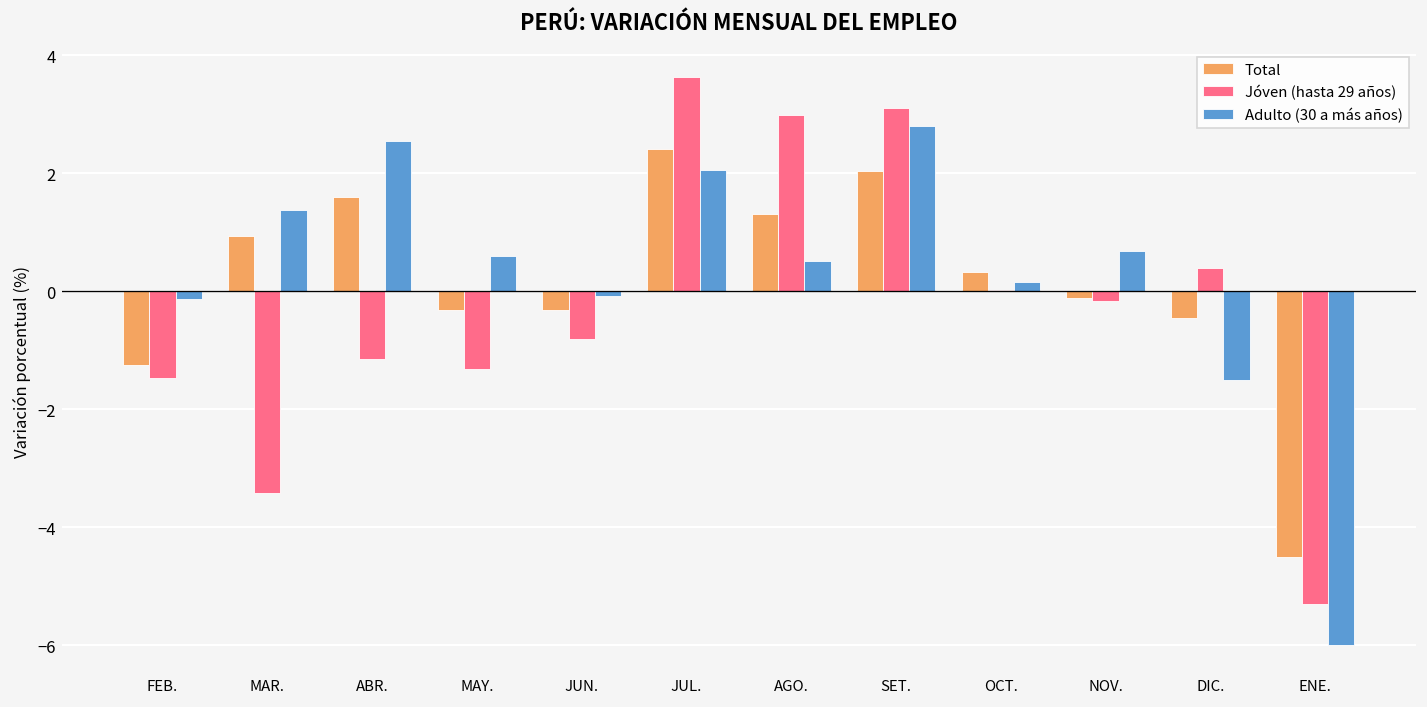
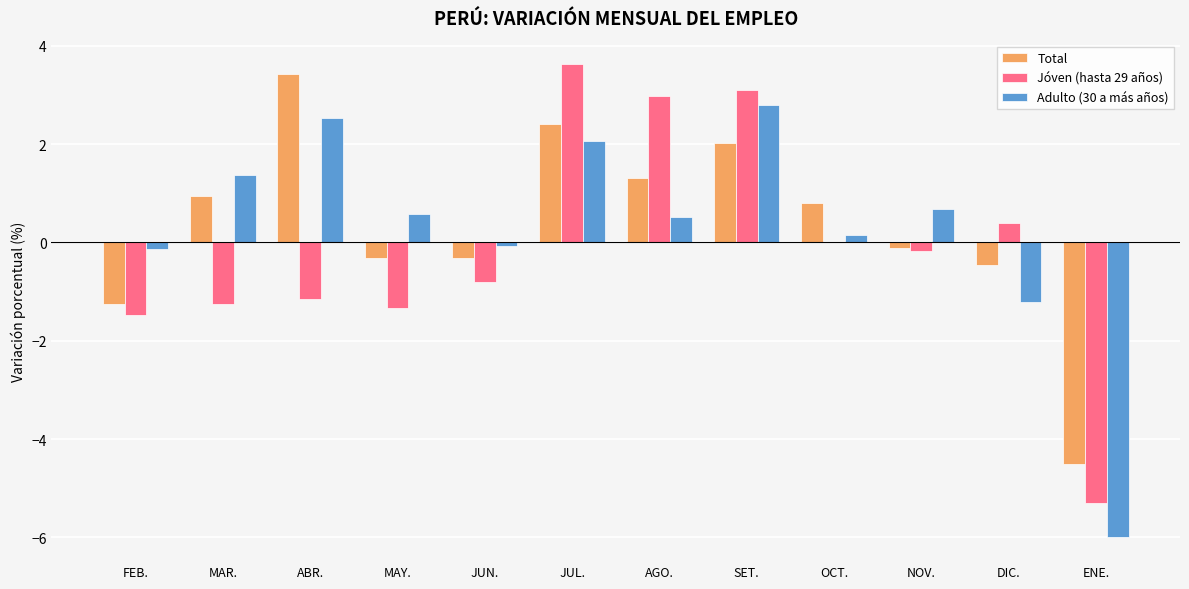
  {
    "Total": {
      "FEB.": -1.2,
      "MAR.": 0.9,
-     "ABR.": 1.6,
+     "ABR.": 3.4,
      "MAY.": -0.3,
      "JUN.": -0.3,
      "JUL.": 2.4,
      "AGO.": 1.3,
      "SET.": 2.0,
-     "OCT.": 0.3,
+     "OCT.": 0.8,
      "NOV.": -0.1,
      "DIC.": -0.5,
      "ENE.": -4.5
    },
    "Jóven (hasta 29 años)": {
      "FEB.": -1.5,
-     "MAR.": -3.4,
+     "MAR.": -1.3,
      "ABR.": -1.1,
      "MAY.": -1.3,
      "JUN.": -0.8,
      "JUL.": 3.6,
      "AGO.": 3.0,
      "SET.": 3.1,
      "NOV.": -0.2,
      "DIC.": 0.4,
      "ENE.": -5.3
    },
    "Adulto (30 a más años)": {
      "FEB.": -0.1,
      "MAR.": 1.4,
      "ABR.": 2.5,
      "MAY.": 0.6,
      "JUN.": -0.1,
      "JUL.": 2.1,
      "AGO.": 0.5,
      "SET.": 2.8,
      "OCT.": 0.2,
      "NOV.": 0.7,
-     "DIC.": -1.5,
+     "DIC.": -1.2,
      "ENE.": -6.0
    }
  }
